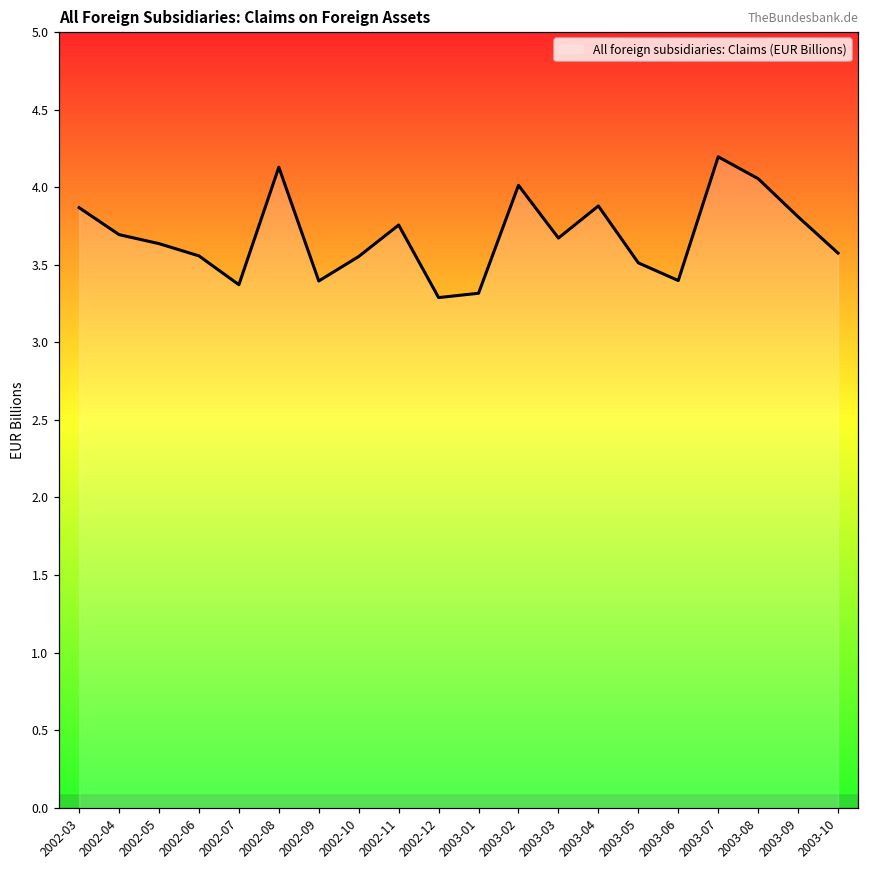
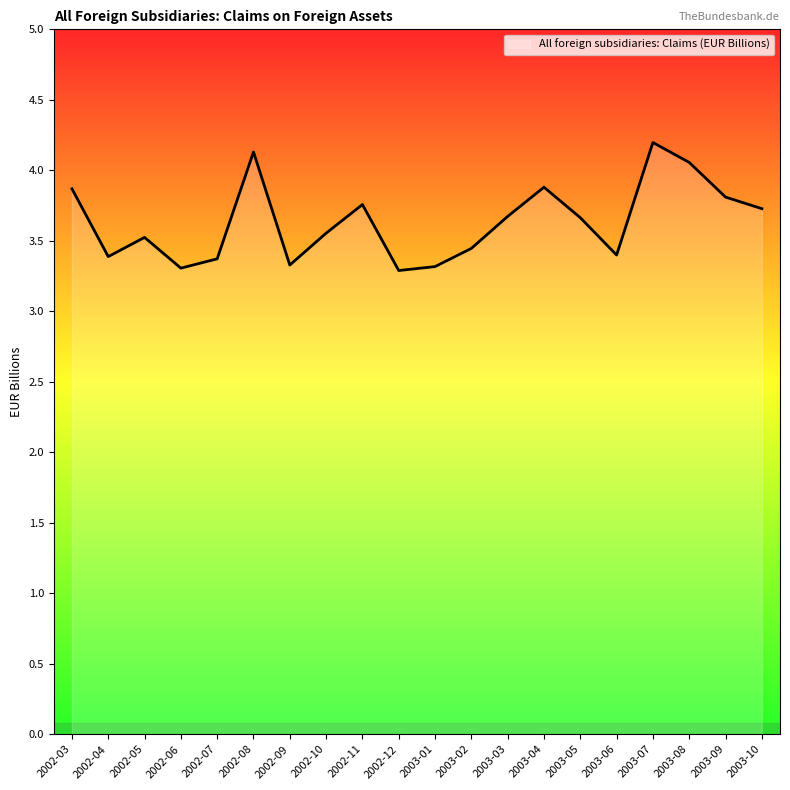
  {
    "2002-03": 3.87,
-   "2002-04": 3.70,
-   "2002-05": 3.64,
-   "2002-06": 3.56,
+   "2002-04": 3.39,
+   "2002-05": 3.52,
+   "2002-06": 3.31,
    "2002-07": 3.37,
    "2002-08": 4.13,
-   "2002-09": 3.40,
+   "2002-09": 3.33,
    "2002-10": 3.55,
    "2002-11": 3.76,
    "2002-12": 3.29,
    "2003-01": 3.32,
-   "2003-02": 4.01,
+   "2003-02": 3.45,
    "2003-03": 3.67,
    "2003-04": 3.88,
-   "2003-05": 3.51,
+   "2003-05": 3.66,
    "2003-06": 3.40,
    "2003-07": 4.20,
    "2003-08": 4.06,
    "2003-09": 3.81,
-   "2003-10": 3.58
+   "2003-10": 3.73
  }
